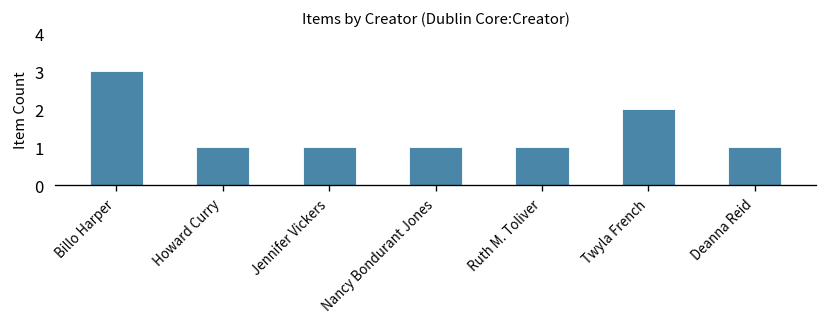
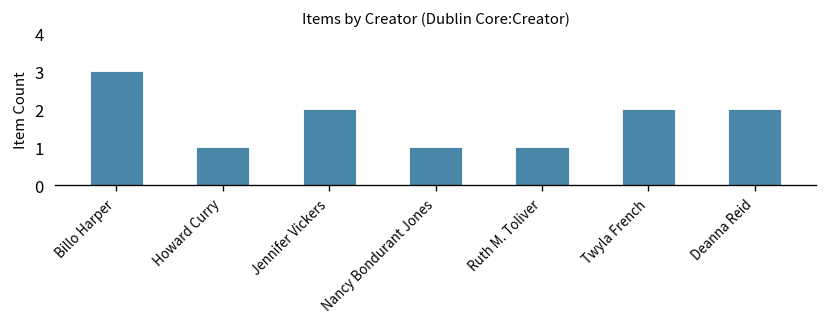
  {
    "Billo Harper": 3,
    "Howard Curry": 1,
-   "Jennifer Vickers": 1,
+   "Jennifer Vickers": 2,
    "Nancy Bondurant Jones": 1,
    "Ruth M. Toliver": 1,
    "Twyla French": 2,
-   "Deanna Reid": 1
+   "Deanna Reid": 2
  }
